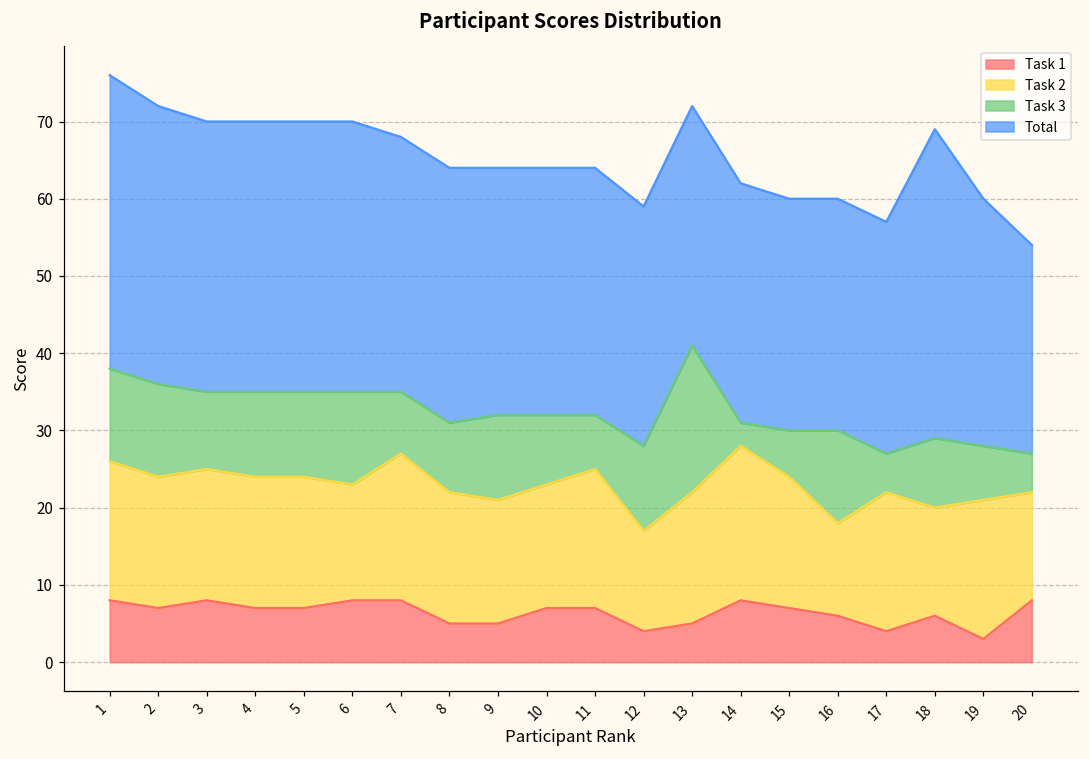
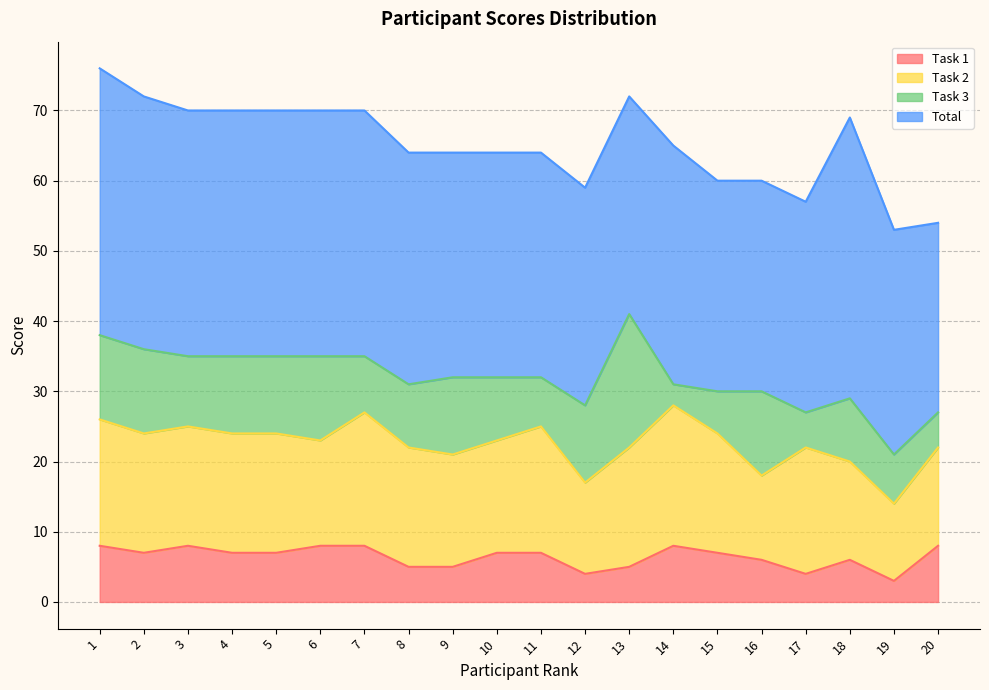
  {
    "Task 1": {
      "1": 8,
      "2": 7,
      "3": 8,
      "4": 7,
      "5": 7,
      "6": 8,
      "7": 8,
      "8": 5,
      "9": 5,
      "10": 7,
      "11": 7,
      "12": 4,
      "13": 5,
      "14": 8,
      "15": 7,
      "16": 6,
      "17": 4,
      "18": 6,
      "19": 3,
      "20": 8
    },
    "Task 2": {
      "1": 18,
      "2": 17,
      "3": 17,
      "4": 17,
      "5": 17,
      "6": 15,
      "7": 19,
      "8": 17,
      "9": 16,
      "10": 16,
      "11": 18,
      "12": 13,
      "13": 17,
      "14": 20,
      "15": 17,
      "16": 12,
      "17": 18,
      "18": 14,
-     "19": 18,
+     "19": 11,
      "20": 14
    },
    "Task 3": {
      "1": 12,
      "2": 12,
      "3": 10,
      "4": 11,
      "5": 11,
      "6": 12,
      "7": 8,
      "8": 9,
      "9": 11,
      "10": 9,
      "11": 7,
      "12": 11,
      "13": 19,
      "14": 3,
      "15": 6,
      "16": 12,
      "17": 5,
      "18": 9,
      "19": 7,
      "20": 5
    },
    "Total": {
      "1": 38,
      "2": 36,
      "3": 35,
      "4": 35,
      "5": 35,
      "6": 35,
-     "7": 33,
+     "7": 35,
      "8": 33,
      "9": 32,
      "10": 32,
      "11": 32,
      "12": 31,
      "13": 31,
-     "14": 31,
+     "14": 34,
      "15": 30,
      "16": 30,
      "17": 30,
      "18": 40,
      "19": 32,
      "20": 27
    }
  }
